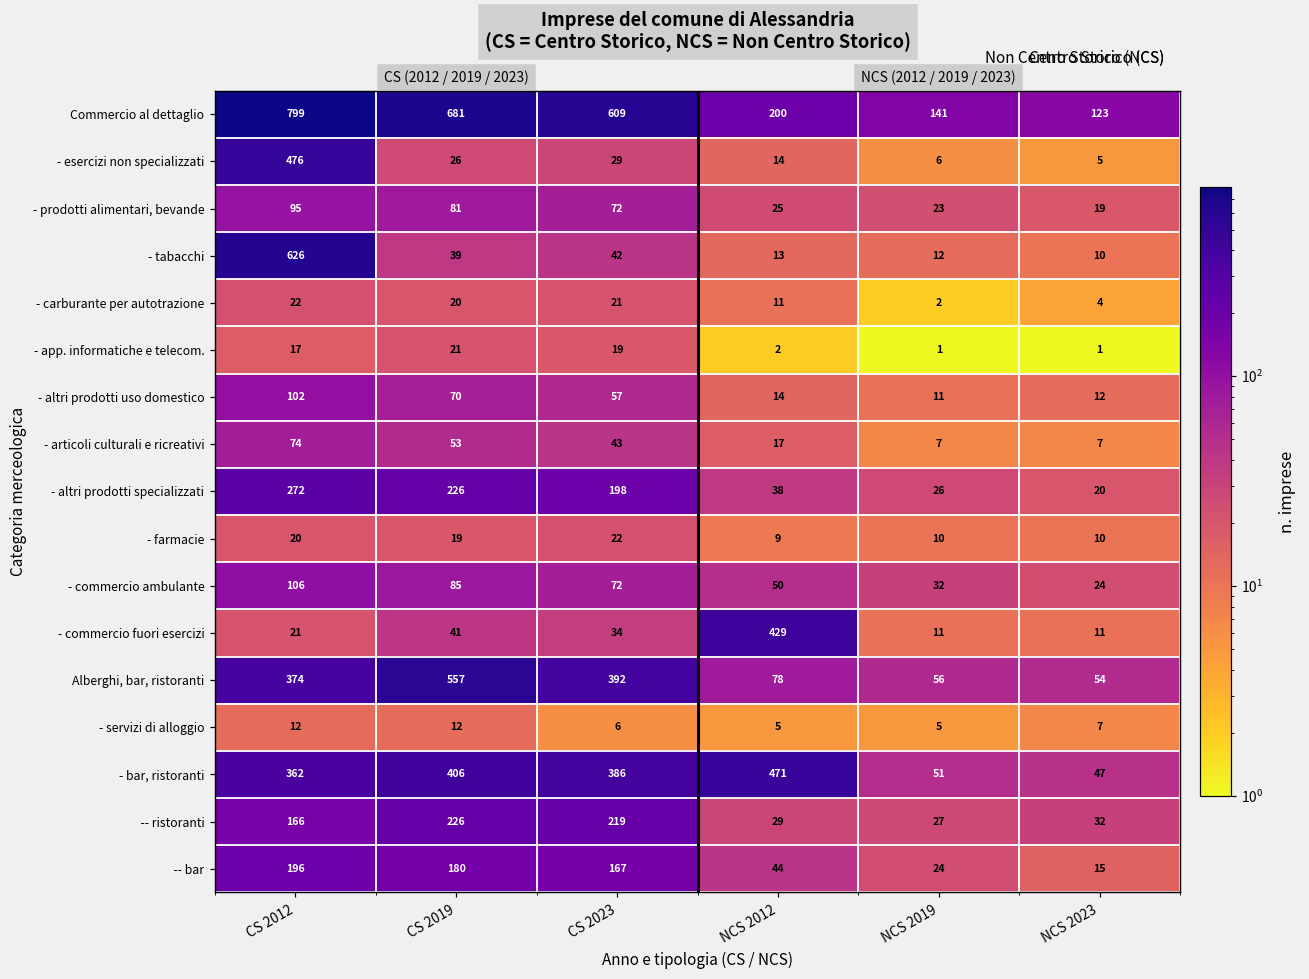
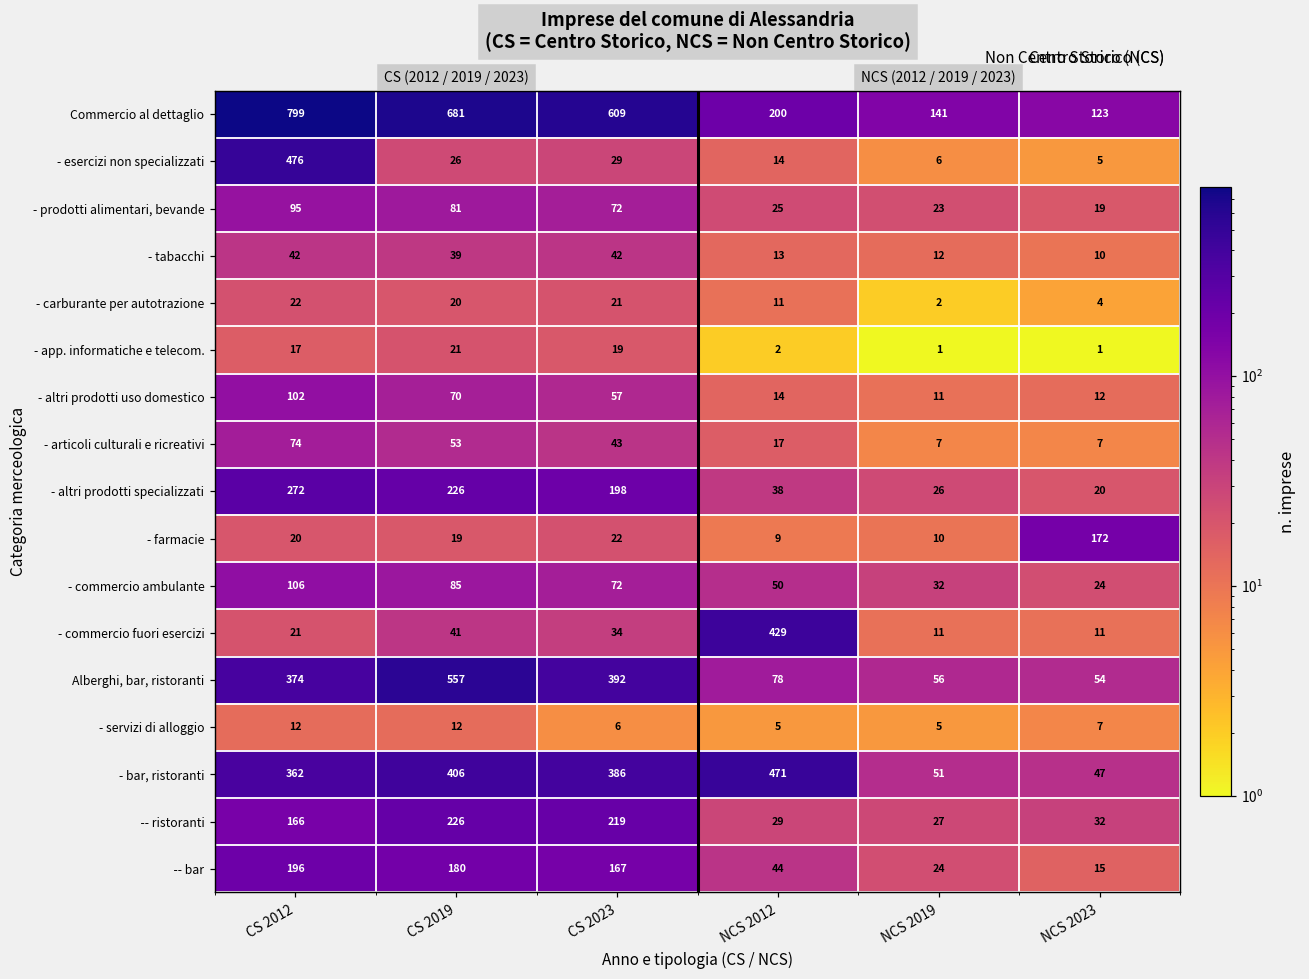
  {
    "Commercio al dettaglio": {
      "CS 2012": 799,
      "CS 2019": 681,
      "CS 2023": 609,
      "NCS 2012": 200,
      "NCS 2019": 141,
      "NCS 2023": 123
    },
    "- esercizi non specializzati": {
      "CS 2012": 476,
      "CS 2019": 26,
      "CS 2023": 29,
      "NCS 2012": 14,
      "NCS 2019": 6,
      "NCS 2023": 5
    },
    "- prodotti alimentari, bevande": {
      "CS 2012": 95,
      "CS 2019": 81,
      "CS 2023": 72,
      "NCS 2012": 25,
      "NCS 2019": 23,
      "NCS 2023": 19
    },
    "- tabacchi": {
-     "CS 2012": 626,
+     "CS 2012": 42,
      "CS 2019": 39,
      "CS 2023": 42,
      "NCS 2012": 13,
      "NCS 2019": 12,
      "NCS 2023": 10
    },
    "- carburante per autotrazione": {
      "CS 2012": 22,
      "CS 2019": 20,
      "CS 2023": 21,
      "NCS 2012": 11,
      "NCS 2019": 2,
      "NCS 2023": 4
    },
    "- app. informatiche e telecom.": {
      "CS 2012": 17,
      "CS 2019": 21,
      "CS 2023": 19,
      "NCS 2012": 2,
      "NCS 2019": 1,
      "NCS 2023": 1
    },
    "- altri prodotti uso domestico": {
      "CS 2012": 102,
      "CS 2019": 70,
      "CS 2023": 57,
      "NCS 2012": 14,
      "NCS 2019": 11,
      "NCS 2023": 12
    },
    "- articoli culturali e ricreativi": {
      "CS 2012": 74,
      "CS 2019": 53,
      "CS 2023": 43,
      "NCS 2012": 17,
      "NCS 2019": 7,
      "NCS 2023": 7
    },
    "- altri prodotti specializzati": {
      "CS 2012": 272,
      "CS 2019": 226,
      "CS 2023": 198,
      "NCS 2012": 38,
      "NCS 2019": 26,
      "NCS 2023": 20
    },
    "- farmacie": {
      "CS 2012": 20,
      "CS 2019": 19,
      "CS 2023": 22,
      "NCS 2012": 9,
      "NCS 2019": 10,
-     "NCS 2023": 10
+     "NCS 2023": 172
    },
    "- commercio ambulante": {
      "CS 2012": 106,
      "CS 2019": 85,
      "CS 2023": 72,
      "NCS 2012": 50,
      "NCS 2019": 32,
      "NCS 2023": 24
    },
    "- commercio fuori esercizi": {
      "CS 2012": 21,
      "CS 2019": 41,
      "CS 2023": 34,
      "NCS 2012": 429,
      "NCS 2019": 11,
      "NCS 2023": 11
    },
    "Alberghi, bar, ristoranti": {
      "CS 2012": 374,
      "CS 2019": 557,
      "CS 2023": 392,
      "NCS 2012": 78,
      "NCS 2019": 56,
      "NCS 2023": 54
    },
    "- servizi di alloggio": {
      "CS 2012": 12,
      "CS 2019": 12,
      "CS 2023": 6,
      "NCS 2012": 5,
      "NCS 2019": 5,
      "NCS 2023": 7
    },
    "- bar, ristoranti": {
      "CS 2012": 362,
      "CS 2019": 406,
      "CS 2023": 386,
      "NCS 2012": 471,
      "NCS 2019": 51,
      "NCS 2023": 47
    },
    "-- ristoranti": {
      "CS 2012": 166,
      "CS 2019": 226,
      "CS 2023": 219,
      "NCS 2012": 29,
      "NCS 2019": 27,
      "NCS 2023": 32
    },
    "-- bar": {
      "CS 2012": 196,
      "CS 2019": 180,
      "CS 2023": 167,
      "NCS 2012": 44,
      "NCS 2019": 24,
      "NCS 2023": 15
    }
  }
